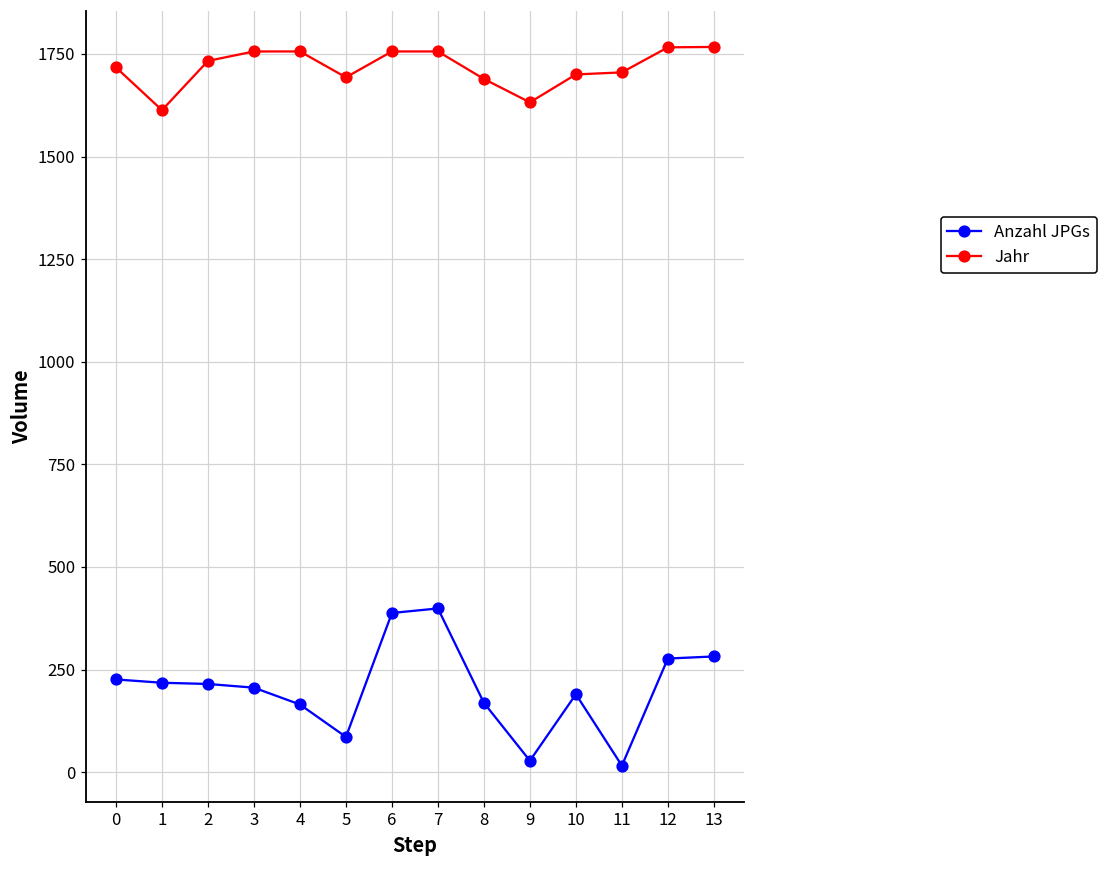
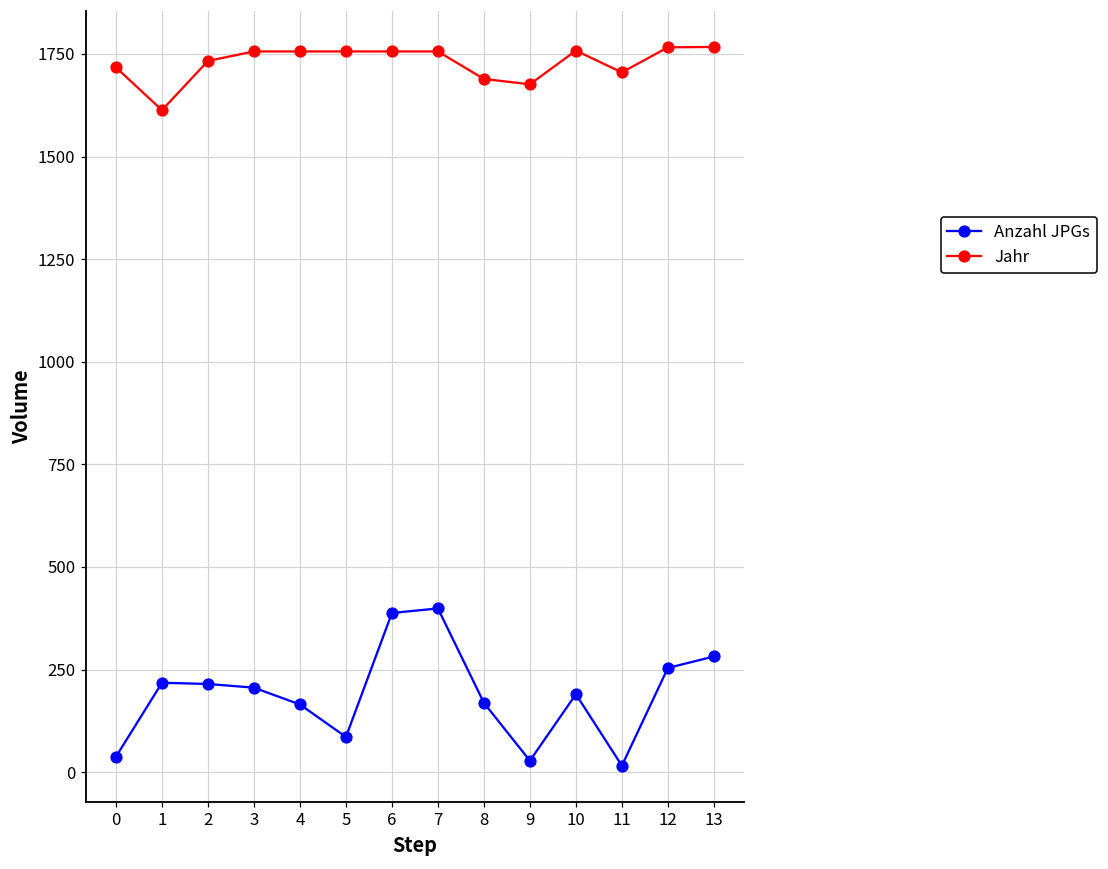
  {
    "Anzahl JPGs": {
-     "0": 230,
+     "0": 40,
      "1": 220,
      "2": 220,
      "3": 210,
      "4": 170,
      "5": 90,
      "6": 390,
      "7": 400,
      "8": 170,
      "9": 30,
      "10": 190,
      "11": 20,
-     "12": 280,
+     "12": 250,
      "13": 280
    },
    "Jahr": {
      "0": 1720,
      "1": 1610,
      "2": 1730,
      "3": 1760,
      "4": 1760,
-     "5": 1690,
+     "5": 1760,
      "6": 1760,
      "7": 1760,
      "8": 1690,
-     "9": 1630,
-     "10": 1700,
+     "9": 1680,
+     "10": 1760,
      "11": 1710,
      "12": 1770,
      "13": 1770
    }
  }
